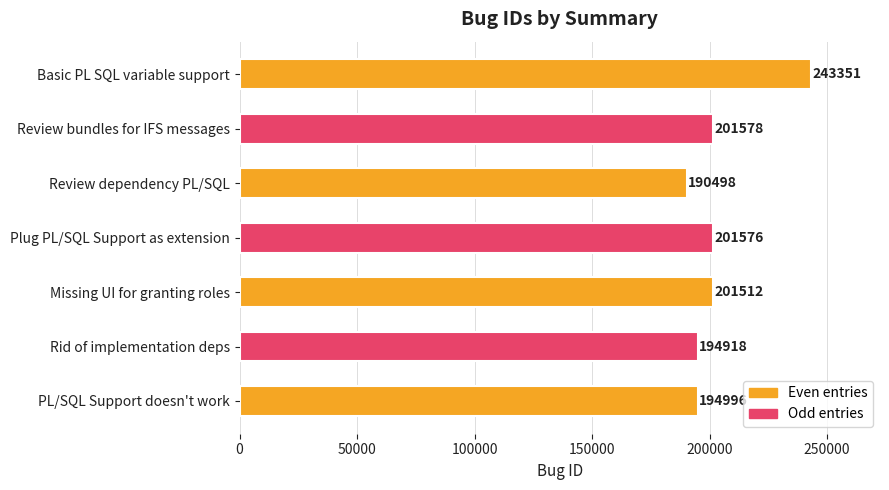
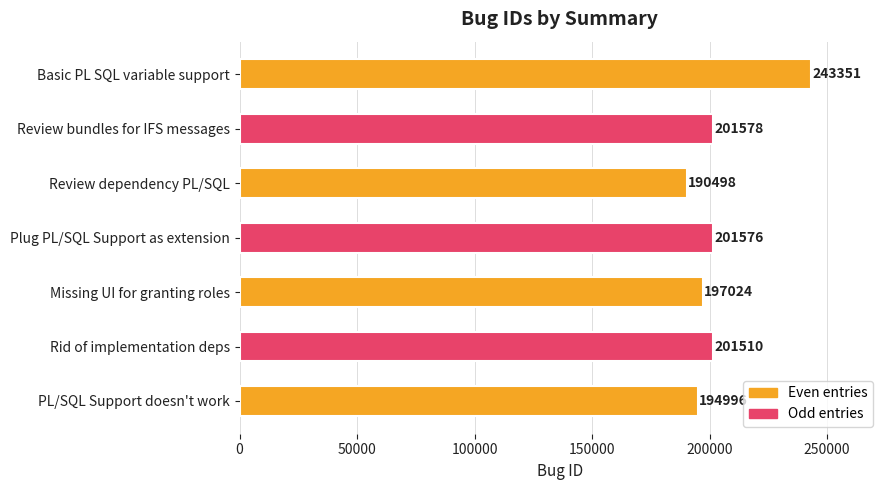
  {
    "Basic PL SQL variable support": 243351,
    "Review bundles for IFS messages": 201578,
    "Review dependency PL/SQL": 190498,
    "Plug PL/SQL Support as extension": 201576,
-   "Missing UI for granting roles": 201512,
-   "Rid of implementation deps": 194918
+   "Missing UI for granting roles": 197024,
+   "Rid of implementation deps": 201510
  }
